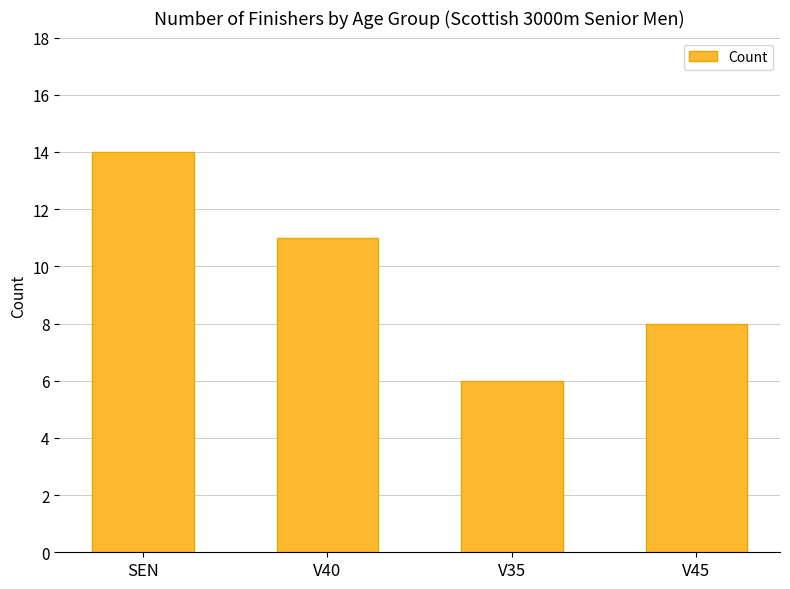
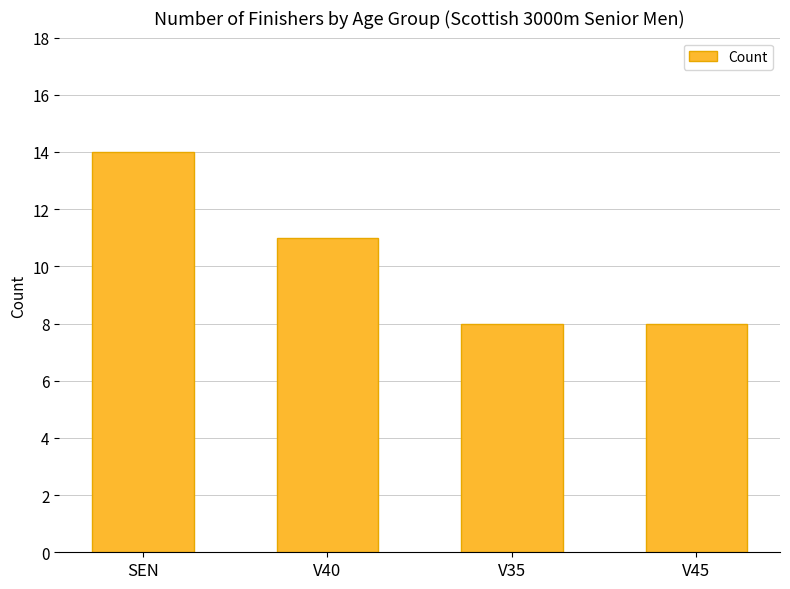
  {
    "SEN": 14,
    "V40": 11,
-   "V35": 6,
+   "V35": 8,
    "V45": 8
  }
